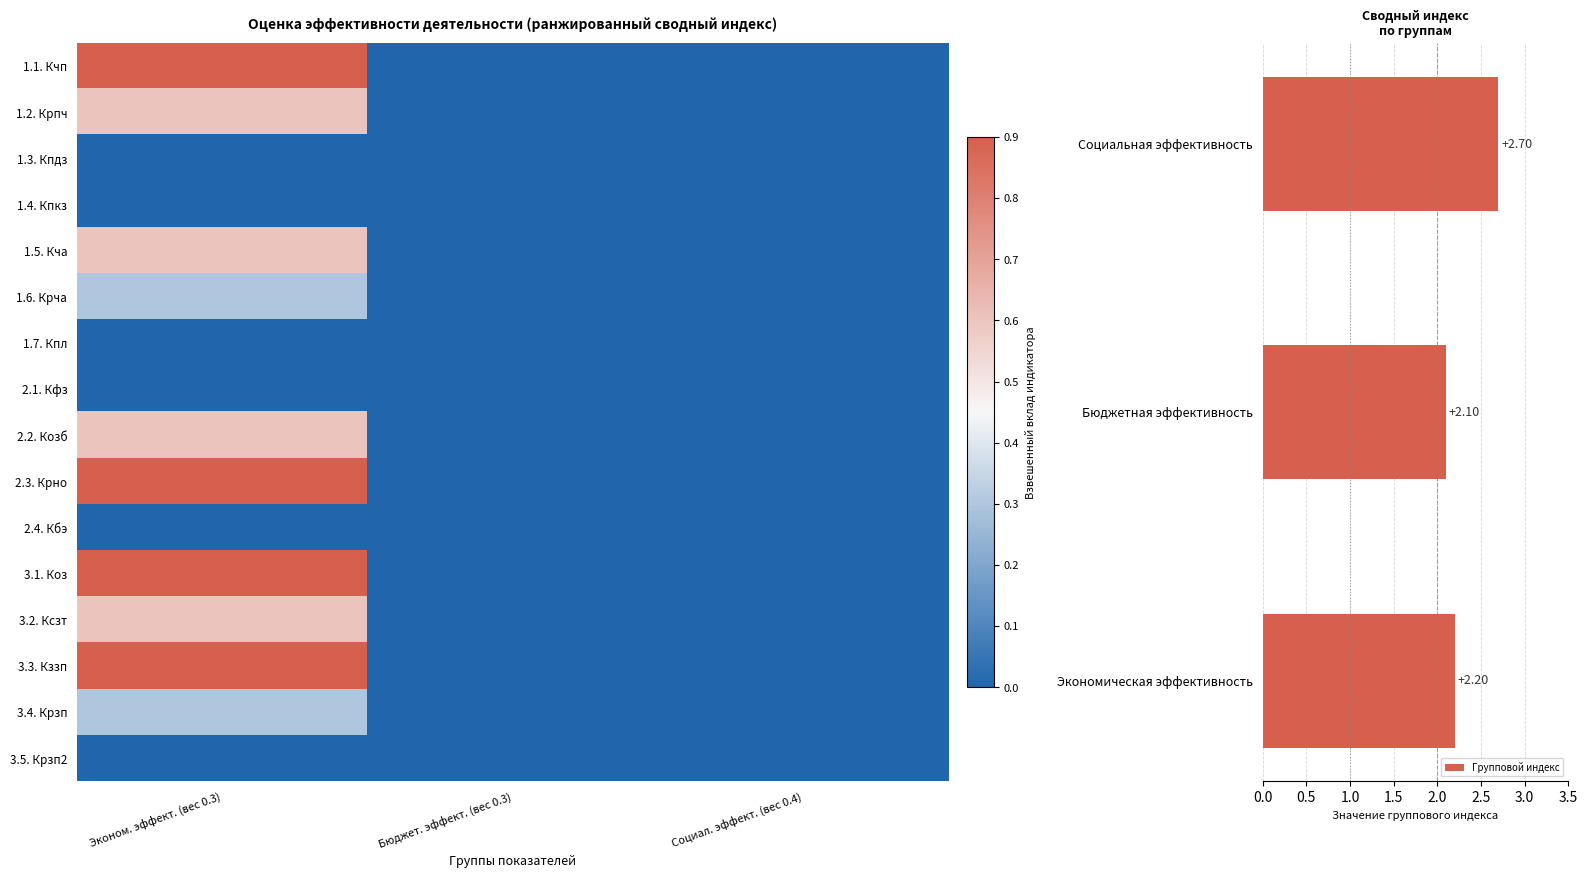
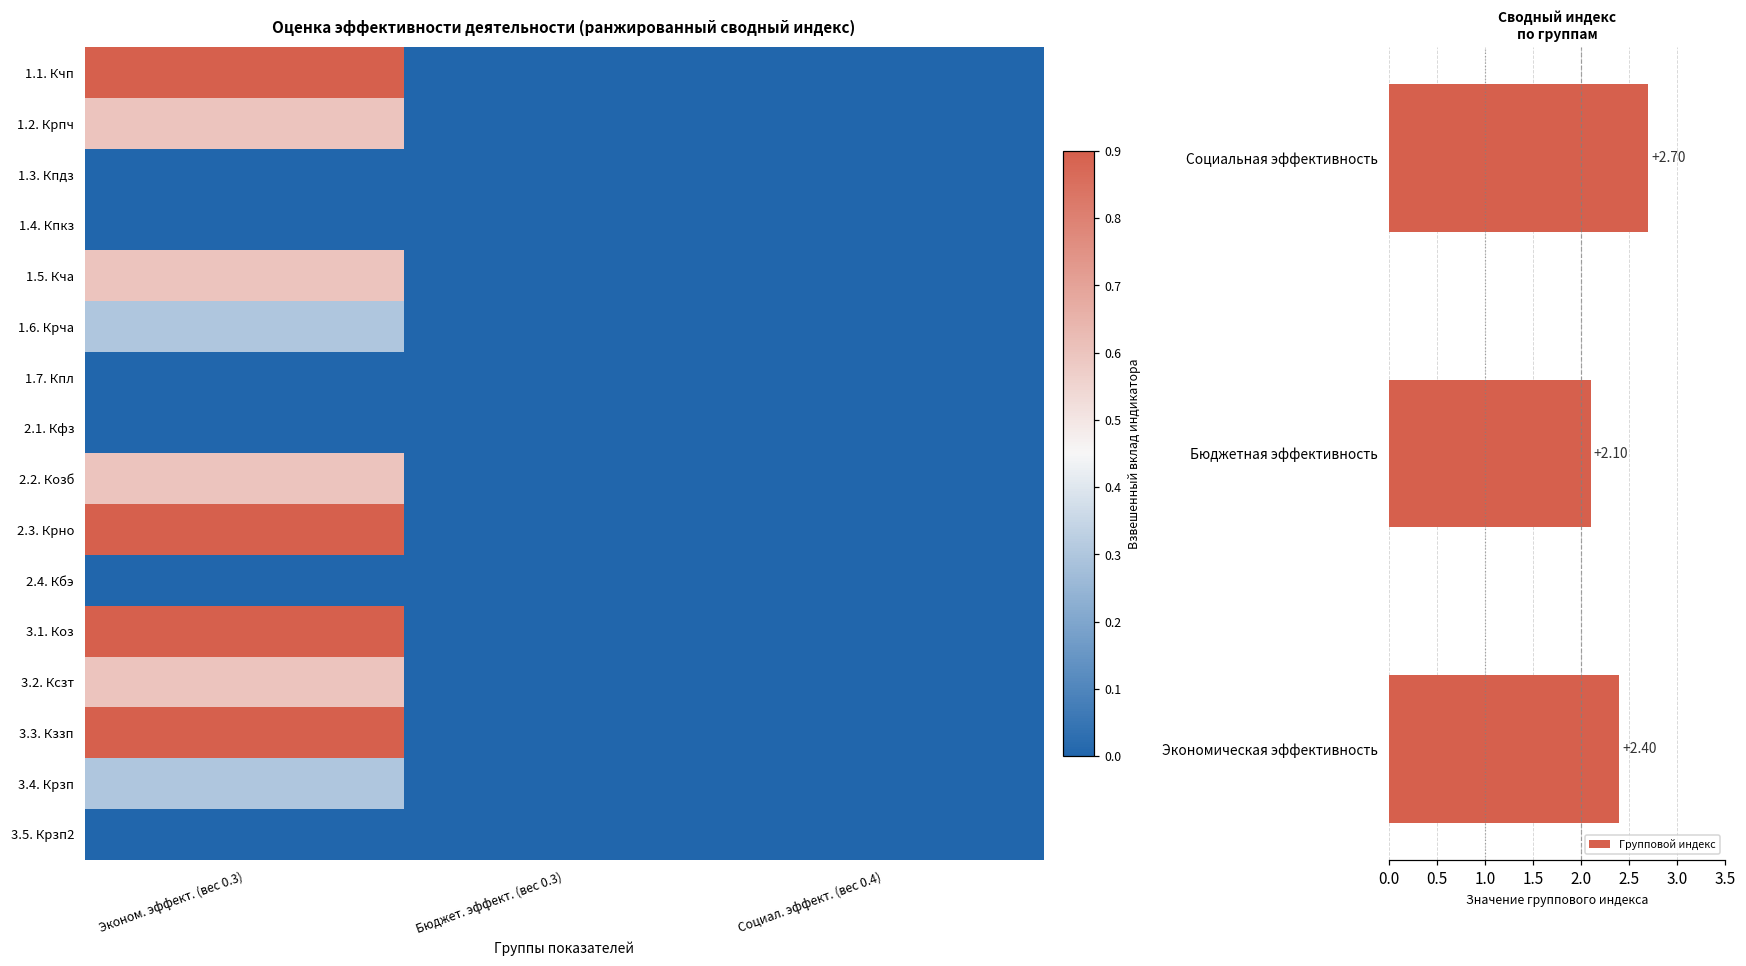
  {
    "Сводный индекс по группам": {
      "Социальная эффективность": "+2.70",
      "Бюджетная эффективность": "+2.10",
-     "Экономическая эффективность": "+2.20"
+     "Экономическая эффективность": "+2.40"
    }
  }
